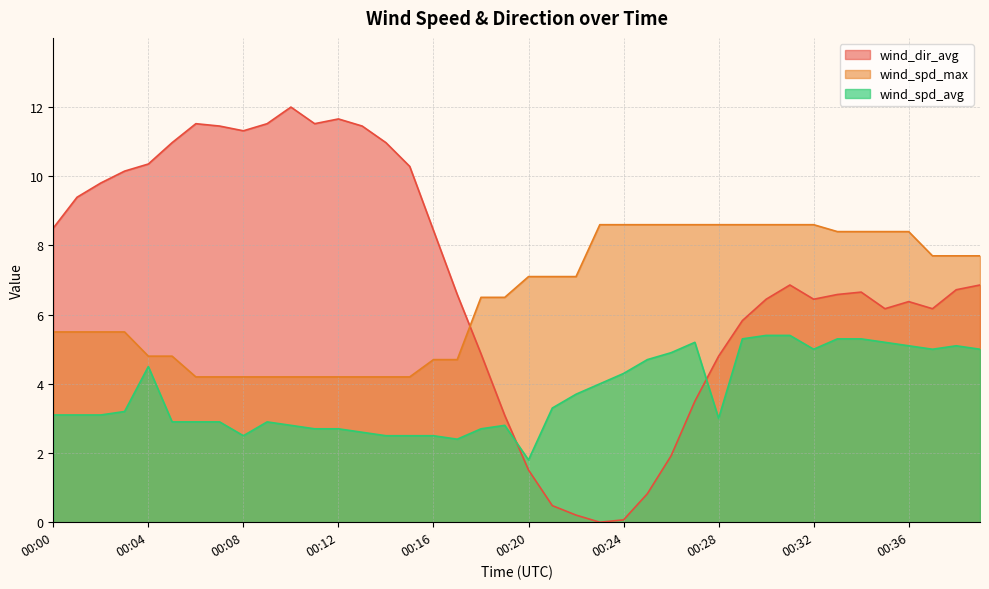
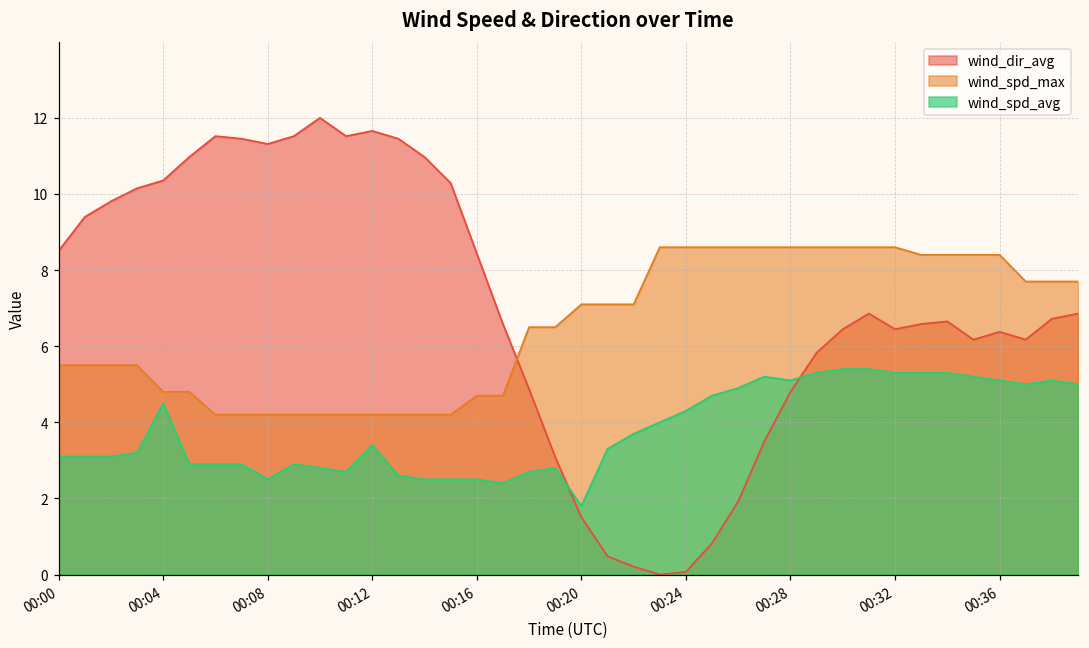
  {
    "wind_spd_avg": {
      "00:00": 3.1,
      "00:04": 4.5,
      "00:08": 2.5,
-     "00:12": 2.7,
+     "00:12": 3.4,
      "00:16": 2.5,
      "00:20": 1.8,
      "00:24": 4.3,
-     "00:28": 3.0,
-     "00:32": 5.0,
+     "00:28": 5.1,
+     "00:32": 5.3,
      "00:36": 5.1
    }
  }
